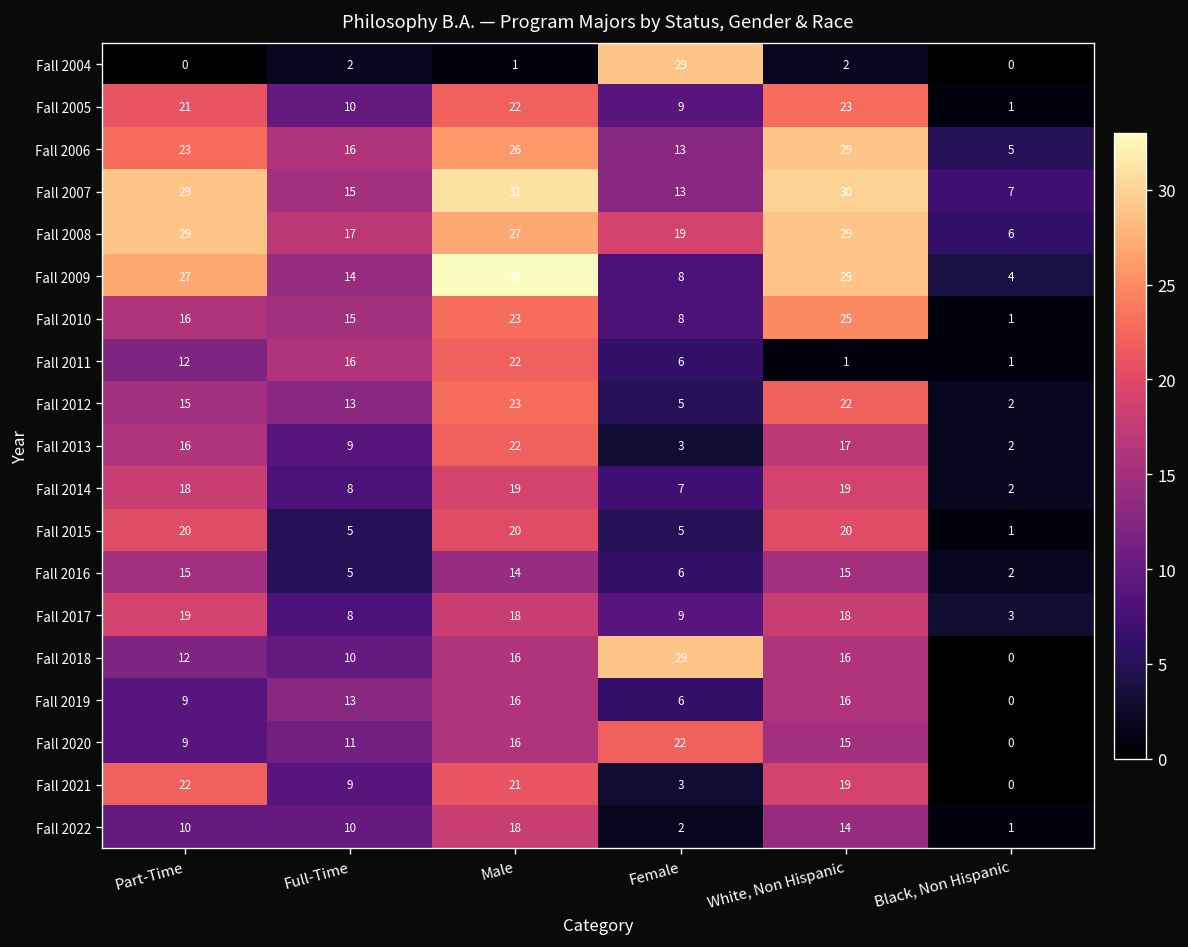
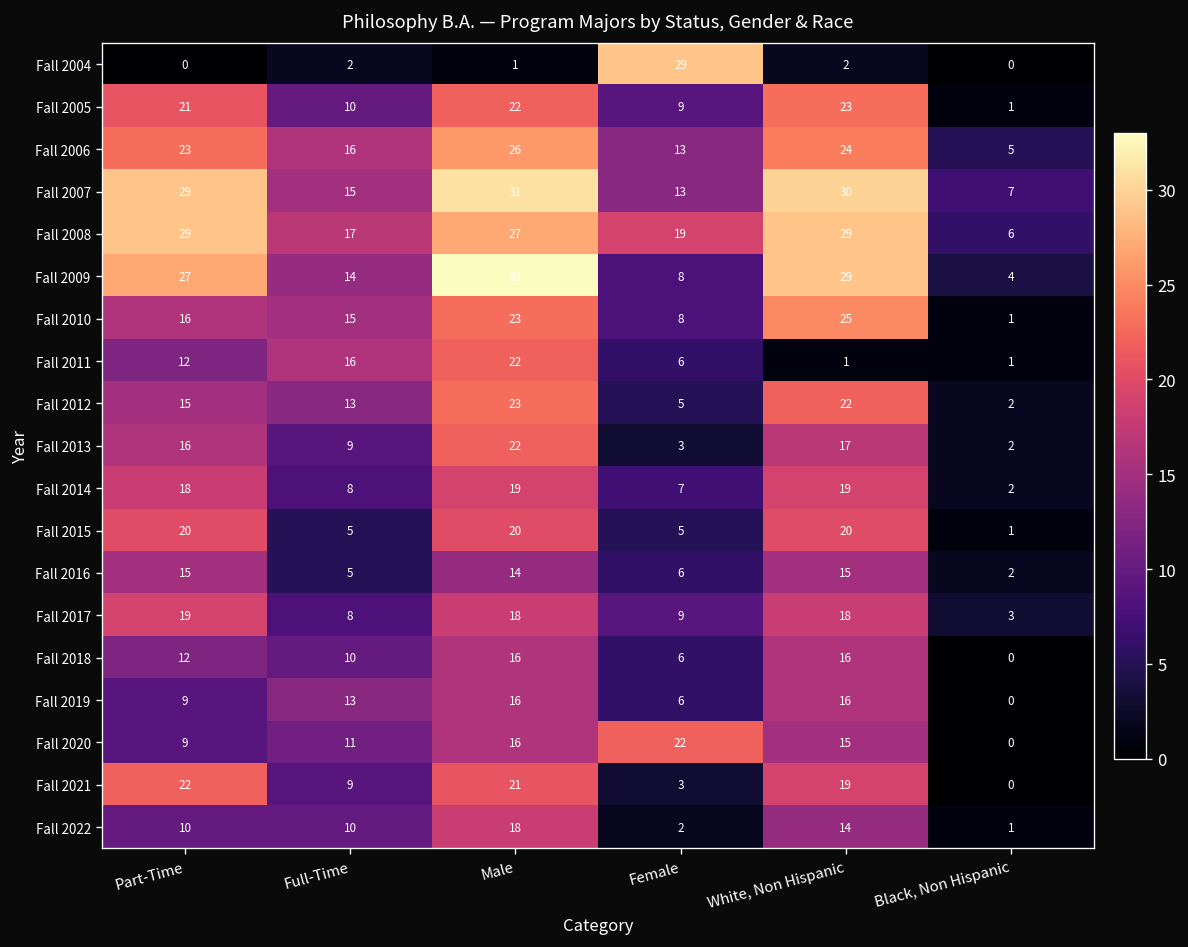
  {
    "Fall 2004": {
      "Part-Time": 0,
      "Full-Time": 2,
      "Male": 1,
      "Female": 29,
      "White, Non Hispanic": 2,
      "Black, Non Hispanic": 0
    },
    "Fall 2005": {
      "Part-Time": 21,
      "Full-Time": 10,
      "Male": 22,
      "Female": 9,
      "White, Non Hispanic": 23,
      "Black, Non Hispanic": 1
    },
    "Fall 2006": {
      "Part-Time": 23,
      "Full-Time": 16,
      "Male": 26,
      "Female": 13,
-     "White, Non Hispanic": 29,
+     "White, Non Hispanic": 24,
      "Black, Non Hispanic": 5
    },
    "Fall 2007": {
      "Part-Time": 29,
      "Full-Time": 15,
      "Male": 31,
      "Female": 13,
      "White, Non Hispanic": 30,
      "Black, Non Hispanic": 7
    },
    "Fall 2008": {
      "Part-Time": 29,
      "Full-Time": 17,
      "Male": 27,
      "Female": 19,
      "White, Non Hispanic": 29,
      "Black, Non Hispanic": 6
    },
    "Fall 2009": {
      "Part-Time": 27,
      "Full-Time": 14,
      "Male": 33,
      "Female": 8,
      "White, Non Hispanic": 29,
      "Black, Non Hispanic": 4
    },
    "Fall 2010": {
      "Part-Time": 16,
      "Full-Time": 15,
      "Male": 23,
      "Female": 8,
      "White, Non Hispanic": 25,
      "Black, Non Hispanic": 1
    },
    "Fall 2011": {
      "Part-Time": 12,
      "Full-Time": 16,
      "Male": 22,
      "Female": 6,
      "White, Non Hispanic": 1,
      "Black, Non Hispanic": 1
    },
    "Fall 2012": {
      "Part-Time": 15,
      "Full-Time": 13,
      "Male": 23,
      "Female": 5,
      "White, Non Hispanic": 22,
      "Black, Non Hispanic": 2
    },
    "Fall 2013": {
      "Part-Time": 16,
      "Full-Time": 9,
      "Male": 22,
      "Female": 3,
      "White, Non Hispanic": 17,
      "Black, Non Hispanic": 2
    },
    "Fall 2014": {
      "Part-Time": 18,
      "Full-Time": 8,
      "Male": 19,
      "Female": 7,
      "White, Non Hispanic": 19,
      "Black, Non Hispanic": 2
    },
    "Fall 2015": {
      "Part-Time": 20,
      "Full-Time": 5,
      "Male": 20,
      "Female": 5,
      "White, Non Hispanic": 20,
      "Black, Non Hispanic": 1
    },
    "Fall 2016": {
      "Part-Time": 15,
      "Full-Time": 5,
      "Male": 14,
      "Female": 6,
      "White, Non Hispanic": 15,
      "Black, Non Hispanic": 2
    },
    "Fall 2017": {
      "Part-Time": 19,
      "Full-Time": 8,
      "Male": 18,
      "Female": 9,
      "White, Non Hispanic": 18,
      "Black, Non Hispanic": 3
    },
    "Fall 2018": {
      "Part-Time": 12,
      "Full-Time": 10,
      "Male": 16,
-     "Female": 29,
+     "Female": 6,
      "White, Non Hispanic": 16,
      "Black, Non Hispanic": 0
    },
    "Fall 2019": {
      "Part-Time": 9,
      "Full-Time": 13,
      "Male": 16,
      "Female": 6,
      "White, Non Hispanic": 16,
      "Black, Non Hispanic": 0
    },
    "Fall 2020": {
      "Part-Time": 9,
      "Full-Time": 11,
      "Male": 16,
      "Female": 22,
      "White, Non Hispanic": 15,
      "Black, Non Hispanic": 0
    },
    "Fall 2021": {
      "Part-Time": 22,
      "Full-Time": 9,
      "Male": 21,
      "Female": 3,
      "White, Non Hispanic": 19,
      "Black, Non Hispanic": 0
    },
    "Fall 2022": {
      "Part-Time": 10,
      "Full-Time": 10,
      "Male": 18,
      "Female": 2,
      "White, Non Hispanic": 14,
      "Black, Non Hispanic": 1
    }
  }
